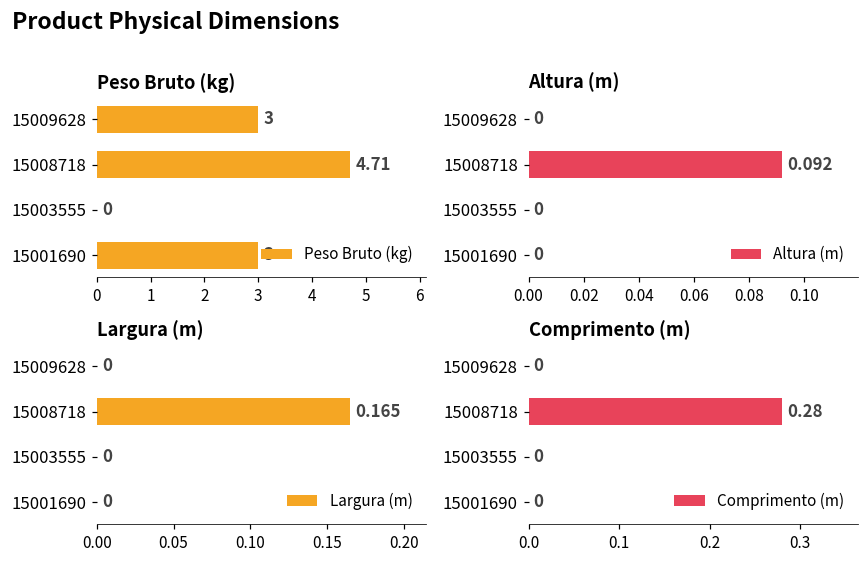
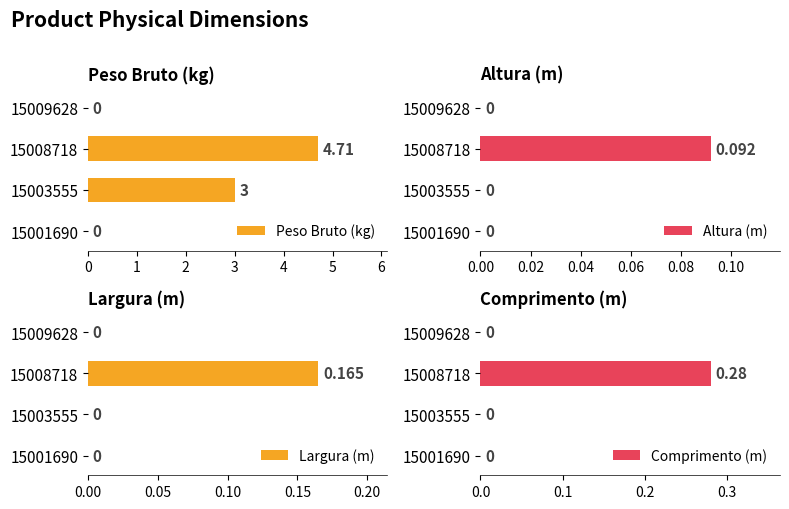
  {
    "Peso Bruto (kg)": {
-     "15009628": 3,
+     "15009628": 0,
      "15008718": 4.71,
-     "15003555": 0,
-     "15001690": 3
+     "15003555": 3,
+     "15001690": 0
    },
    "Altura (m)": {
      "15009628": 0,
      "15008718": 0.092,
      "15003555": 0,
      "15001690": 0
    },
    "Largura (m)": {
      "15009628": 0,
      "15008718": 0.165,
      "15003555": 0,
      "15001690": 0
    },
    "Comprimento (m)": {
      "15009628": 0,
      "15008718": 0.28,
      "15003555": 0,
      "15001690": 0
    }
  }
